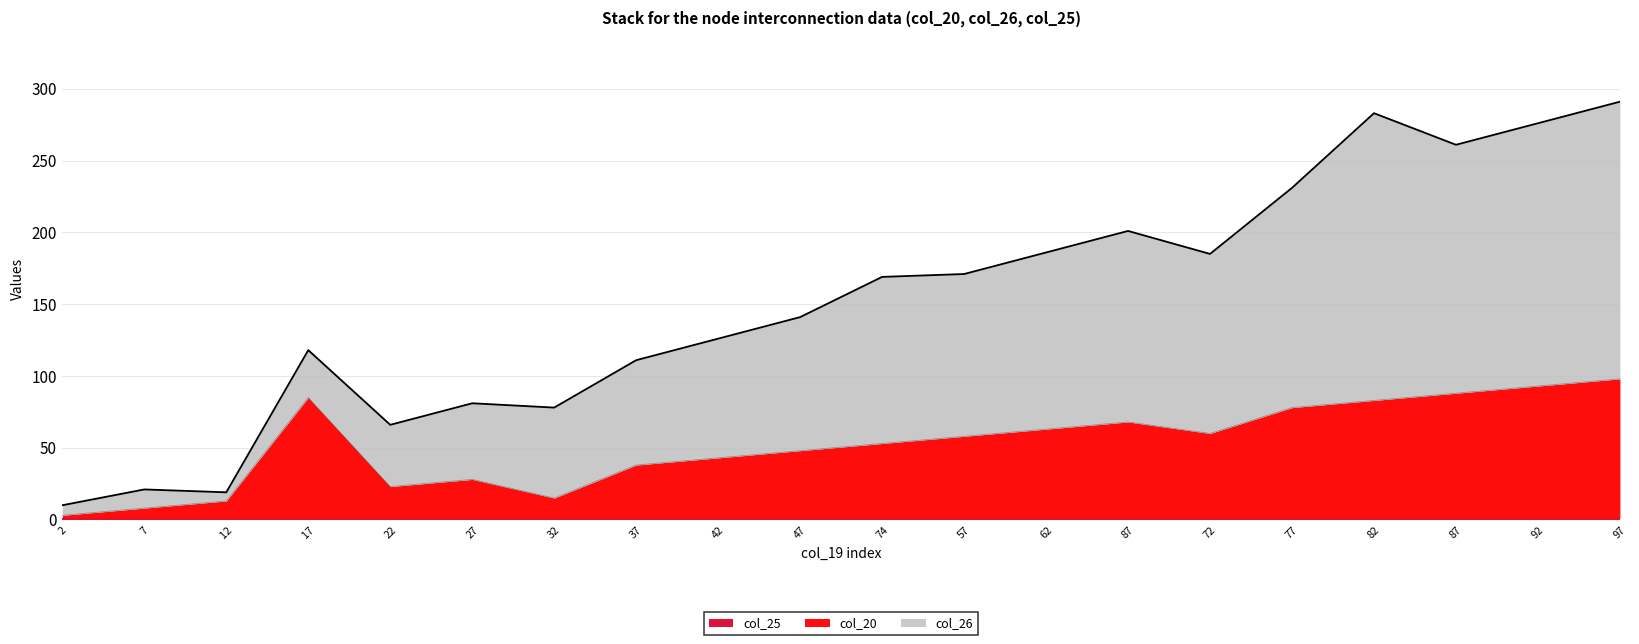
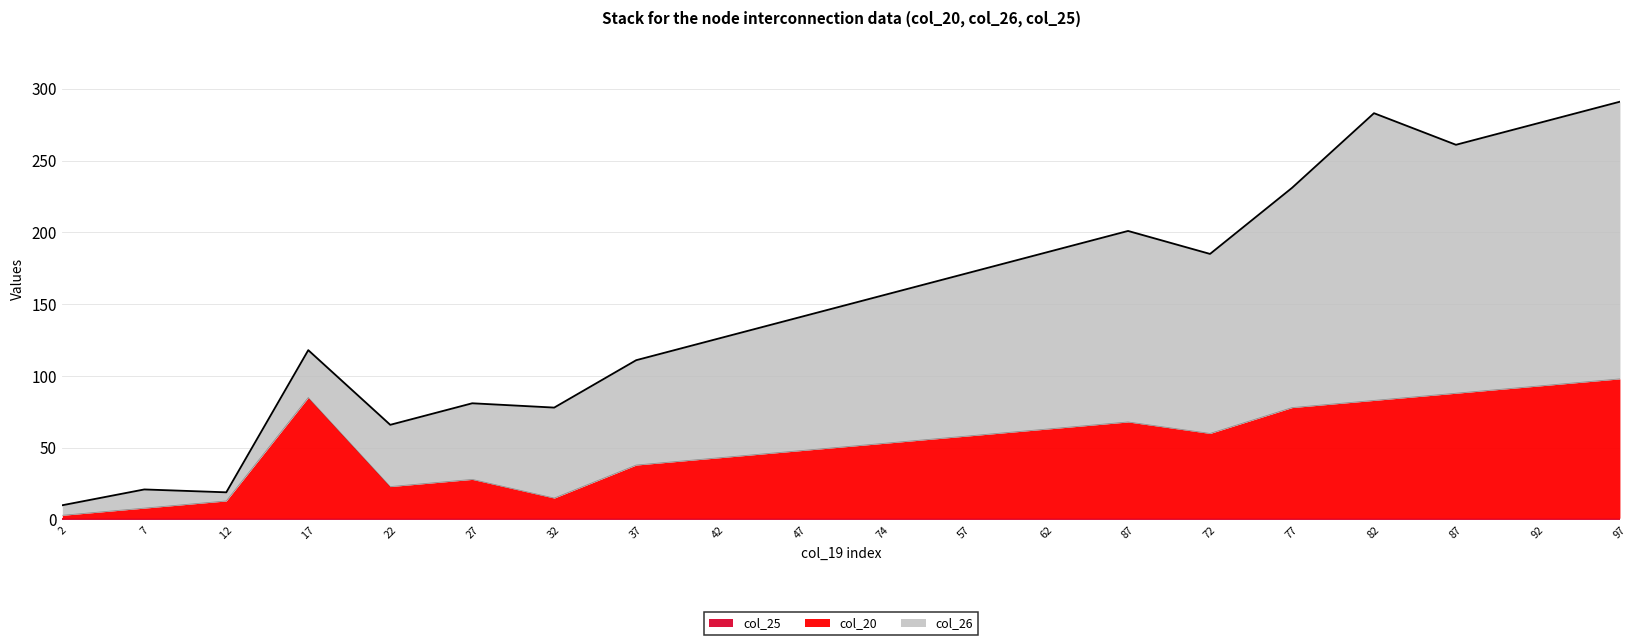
  {
    "col_20": {
      "2": 2,
      "7": 7,
      "12": 12,
      "17": 84,
      "22": 22,
      "27": 27,
      "32": 14,
      "37": 37,
      "42": 42,
      "47": 47,
      "74": 52,
      "57": 57,
      "62": 62,
      "72": 59,
      "77": 77,
      "82": 82,
      "92": 92,
      "97": 97
    },
    "col_26": {
      "2": 7,
      "7": 13,
      "12": 6,
      "17": 33,
      "22": 43,
      "27": 53,
      "32": 63,
      "37": 73,
      "42": 83,
      "47": 93,
-     "74": 116,
+     "74": 103,
      "57": 113,
      "62": 123,
      "72": 125,
      "77": 153,
      "82": 200,
      "92": 183,
      "97": 193
    }
  }
